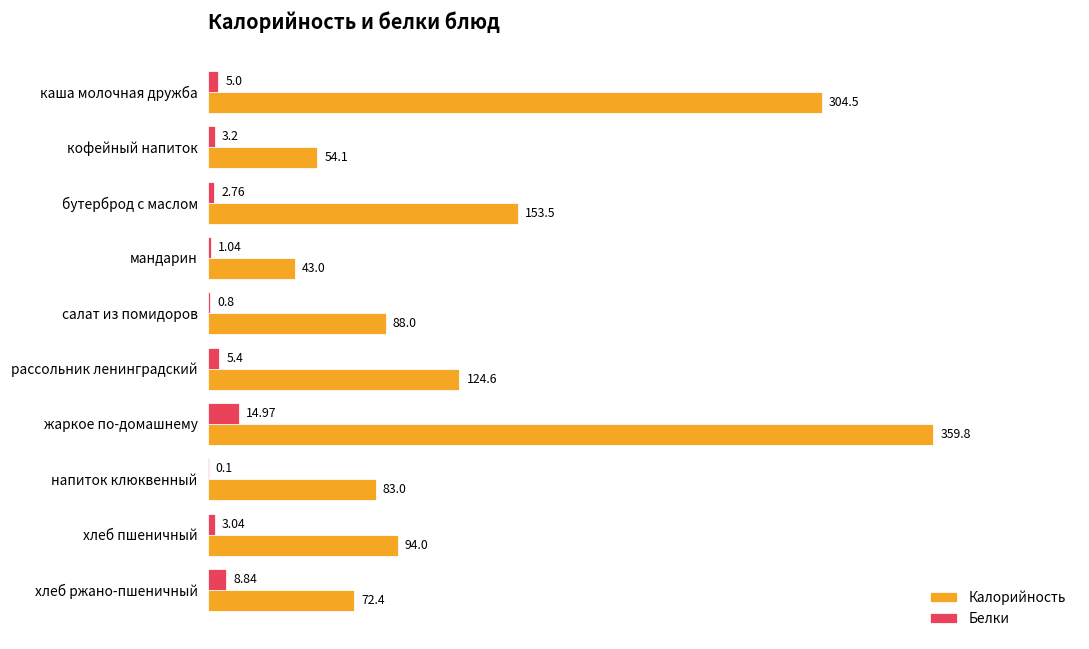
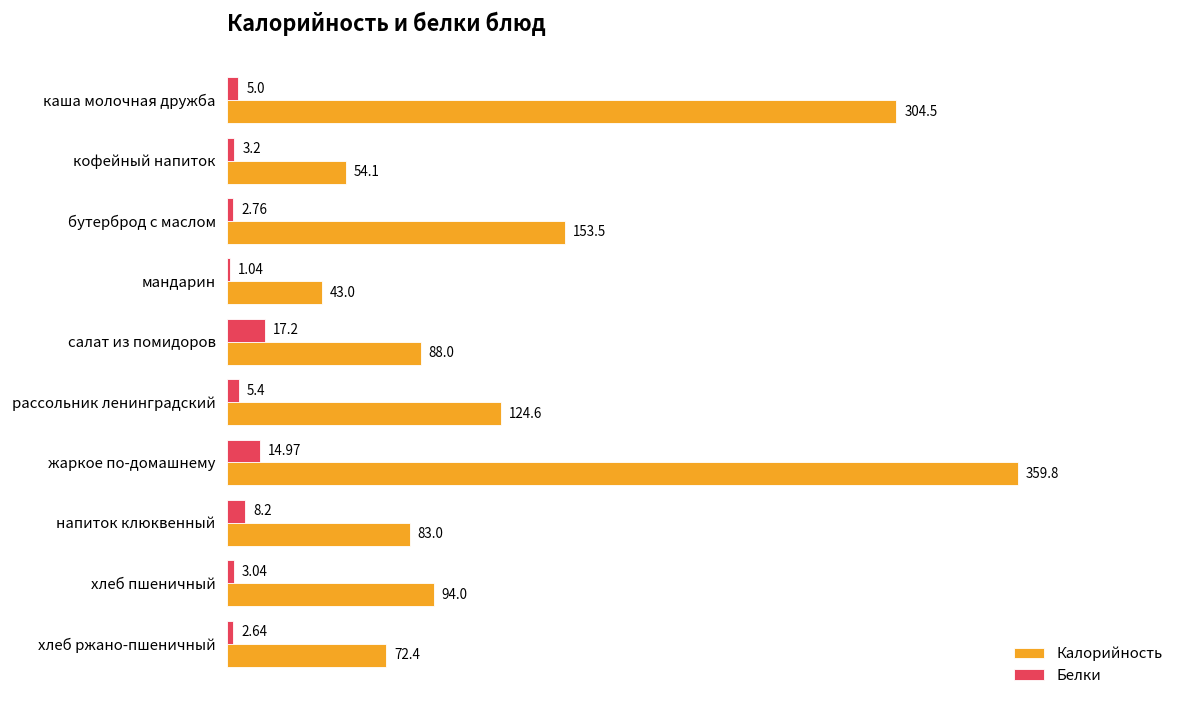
  {
    "Калорийность": {
      "каша молочная дружба": 304.5,
      "кофейный напиток": 54.1,
      "бутерброд с маслом": 153.5,
      "мандарин": 43.0,
      "салат из помидоров": 88.0,
      "рассольник ленинградский": 124.6,
      "жаркое по-домашнему": 359.8,
      "напиток клюквенный": 83.0,
      "хлеб пшеничный": 94.0,
      "хлеб ржано-пшеничный": 72.4
    },
    "Белки": {
      "каша молочная дружба": 5.0,
      "кофейный напиток": 3.2,
      "бутерброд с маслом": 2.76,
      "мандарин": 1.04,
-     "салат из помидоров": 0.8,
+     "салат из помидоров": 17.2,
      "рассольник ленинградский": 5.4,
      "жаркое по-домашнему": 14.97,
-     "напиток клюквенный": 0.1,
+     "напиток клюквенный": 8.2,
      "хлеб пшеничный": 3.04,
-     "хлеб ржано-пшеничный": 8.84
+     "хлеб ржано-пшеничный": 2.64
    }
  }
